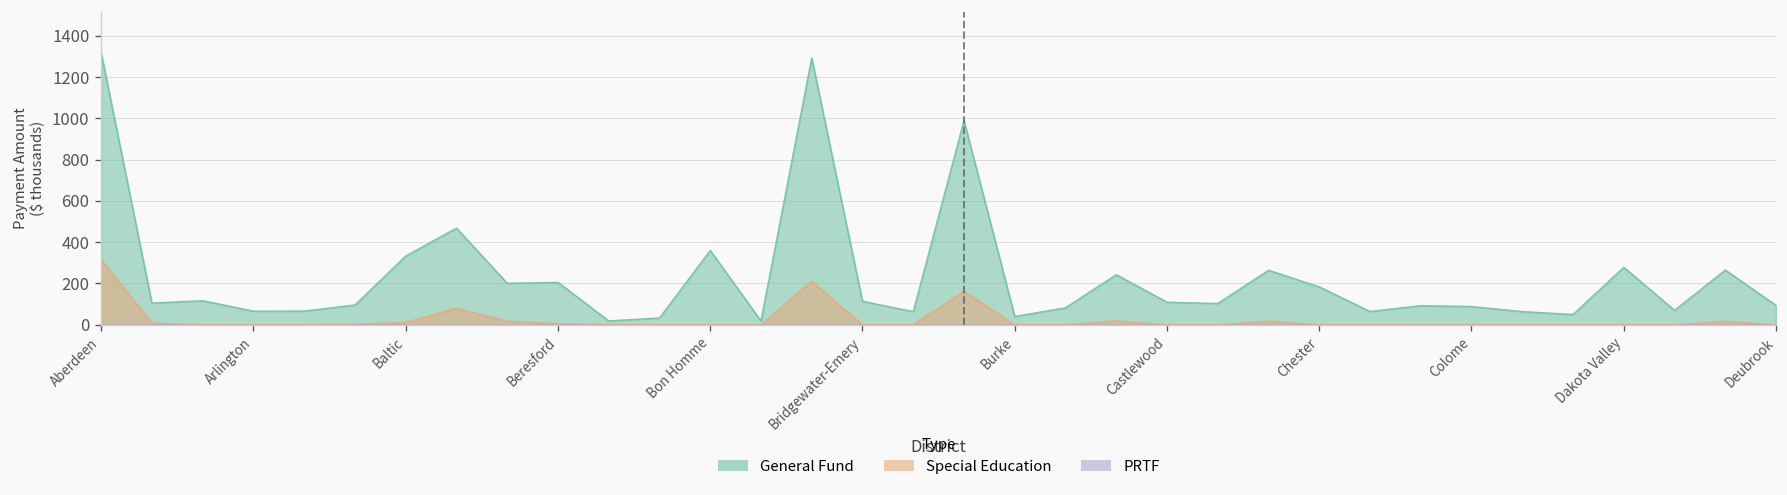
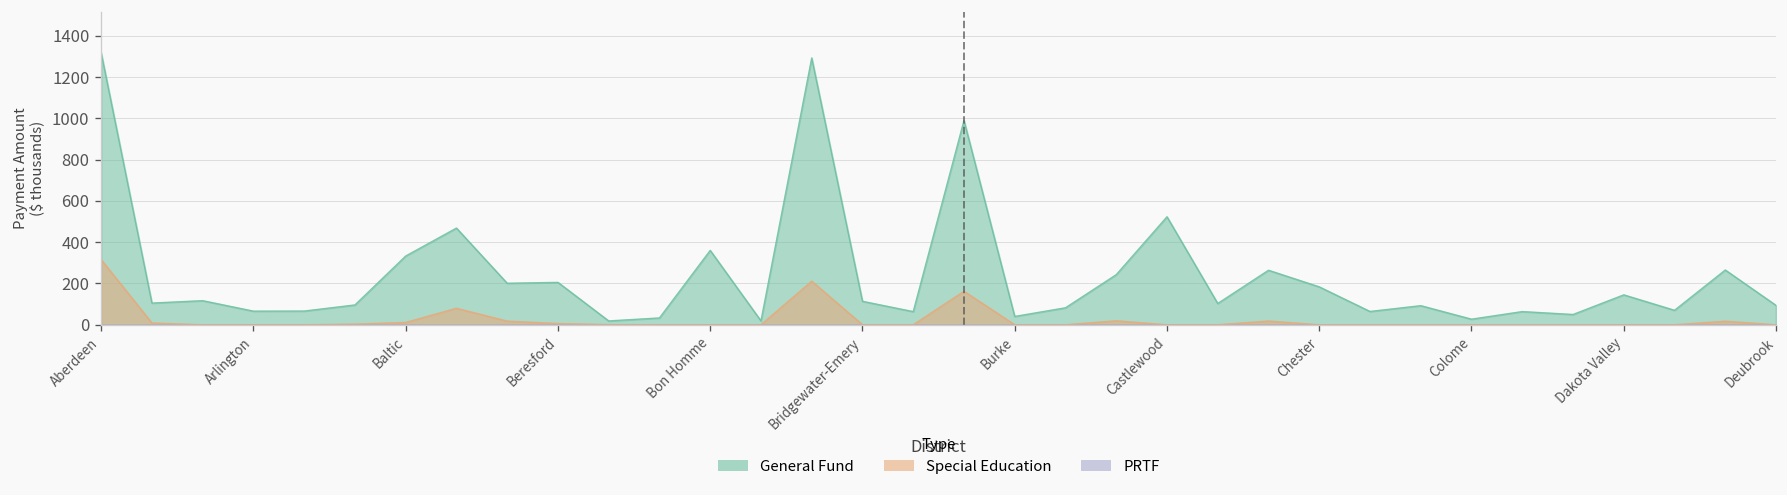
  {
    "General Fund": {
      "Aberdeen": 1320,
      "Arlington": 70,
      "Baltic": 330,
      "Beresford": 210,
      "Bon Homme": 360,
      "Bridgewater-Emery": 110,
      "Burke": 40,
-     "Castlewood": 110,
+     "Castlewood": 520,
      "Chester": 180,
-     "Colome": 90,
-     "Dakota Valley": 280,
+     "Colome": 30,
+     "Dakota Valley": 140,
      "Deubrook": 90
    },
    "Special Education": {
      "Aberdeen": 320
    },
    "PRTF": {
      "Aberdeen": 0
    }
  }
